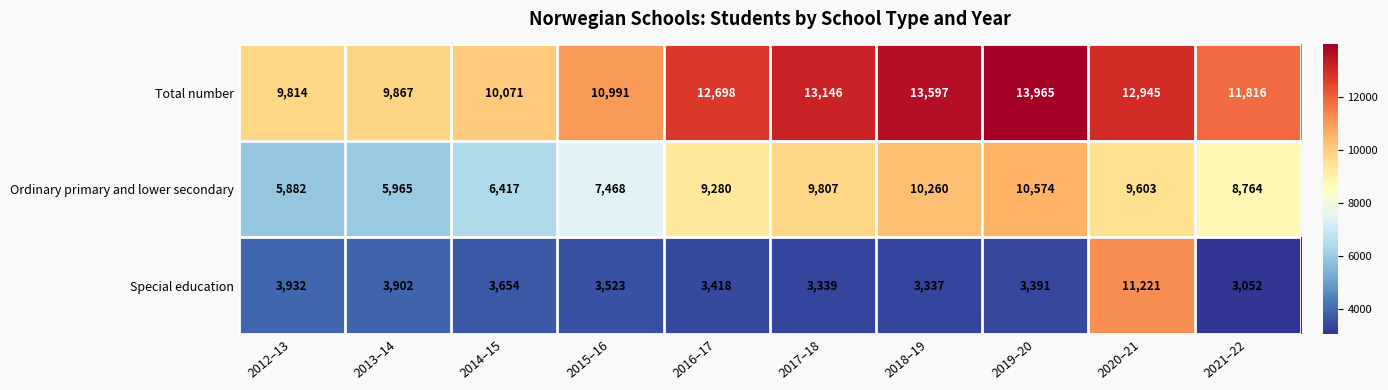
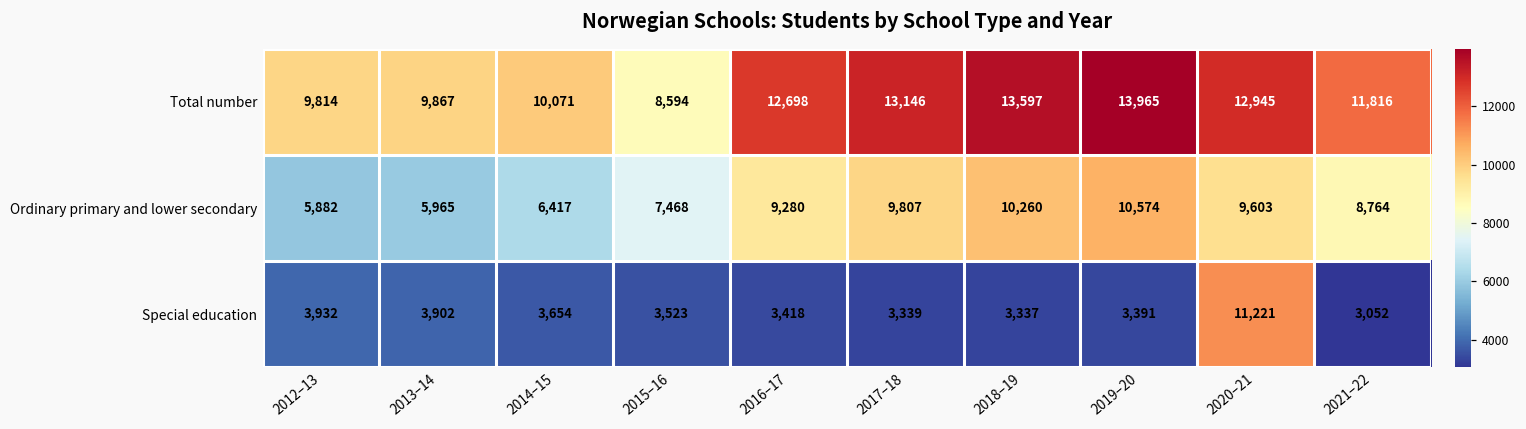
  {
    "Total number": {
      "2012–13": "9,814",
      "2013–14": "9,867",
      "2014–15": "10,071",
-     "2015–16": "10,991",
+     "2015–16": "8,594",
      "2016–17": "12,698",
      "2017–18": "13,146",
      "2018–19": "13,597",
      "2019–20": "13,965",
      "2020–21": "12,945",
      "2021–22": "11,816"
    },
    "Ordinary primary and lower secondary": {
      "2012–13": "5,882",
      "2013–14": "5,965",
      "2014–15": "6,417",
      "2015–16": "7,468",
      "2016–17": "9,280",
      "2017–18": "9,807",
      "2018–19": "10,260",
      "2019–20": "10,574",
      "2020–21": "9,603",
      "2021–22": "8,764"
    },
    "Special education": {
      "2012–13": "3,932",
      "2013–14": "3,902",
      "2014–15": "3,654",
      "2015–16": "3,523",
      "2016–17": "3,418",
      "2017–18": "3,339",
      "2018–19": "3,337",
      "2019–20": "3,391",
      "2020–21": "11,221",
      "2021–22": "3,052"
    }
  }
